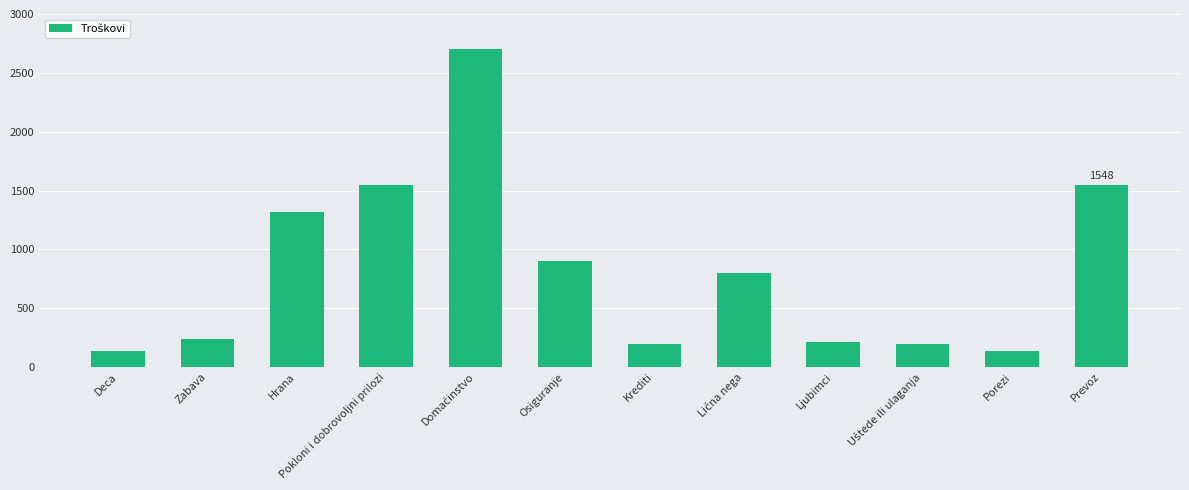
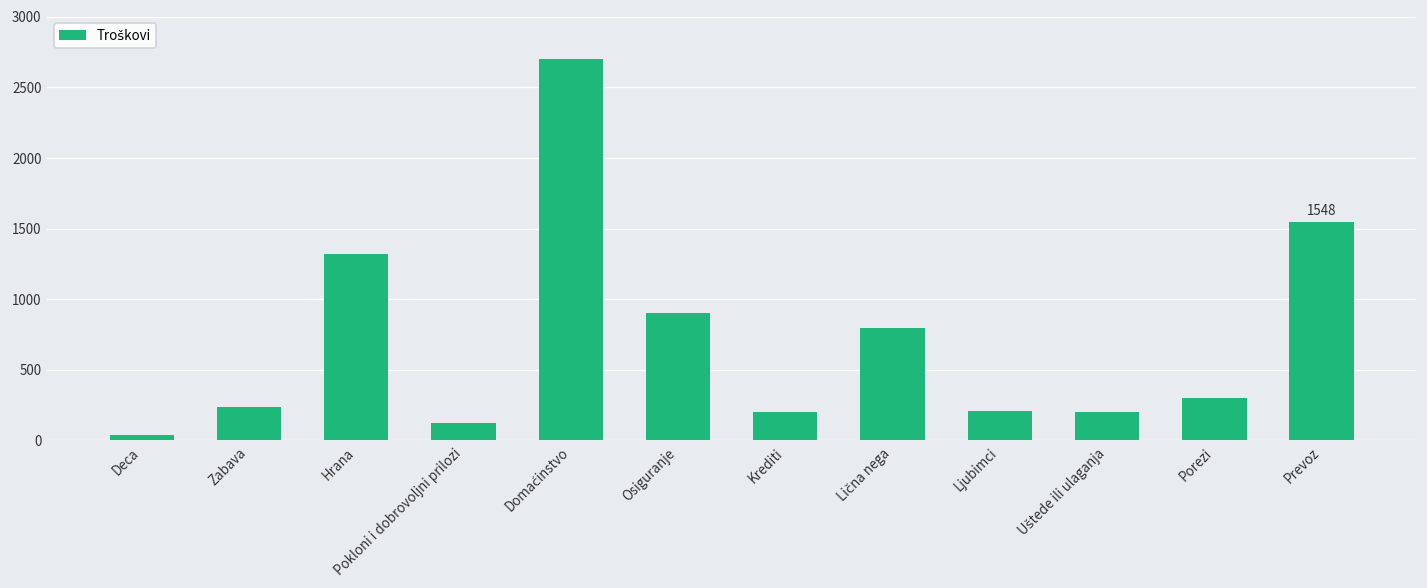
  {
-   "Deca": 140,
+   "Deca": 40,
    "Zabava": 240,
    "Hrana": 1320,
-   "Pokloni i dobrovoljni prilozi": 1550,
+   "Pokloni i dobrovoljni prilozi": 130,
    "Domaćinstvo": 2700,
    "Osiguranje": 900,
    "Krediti": 200,
    "Lična nega": 800,
    "Ljubimci": 210,
    "Uštede ili ulaganja": 200,
-   "Porezi": 130
+   "Porezi": 300
  }
